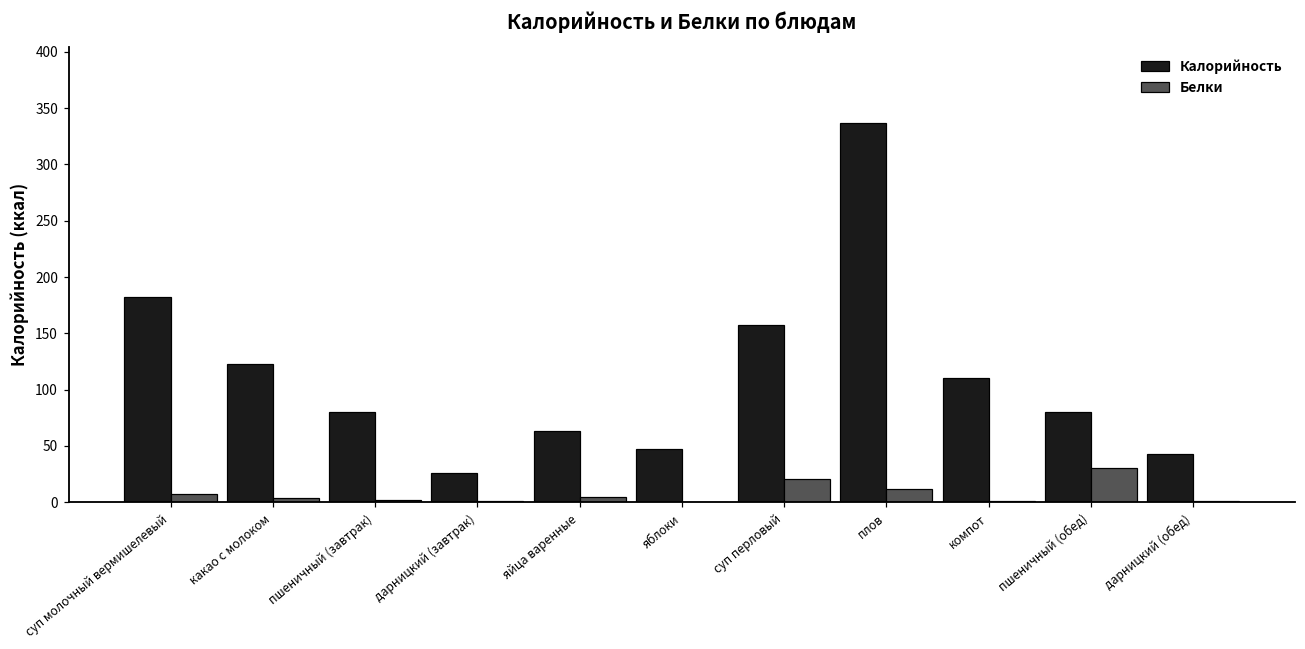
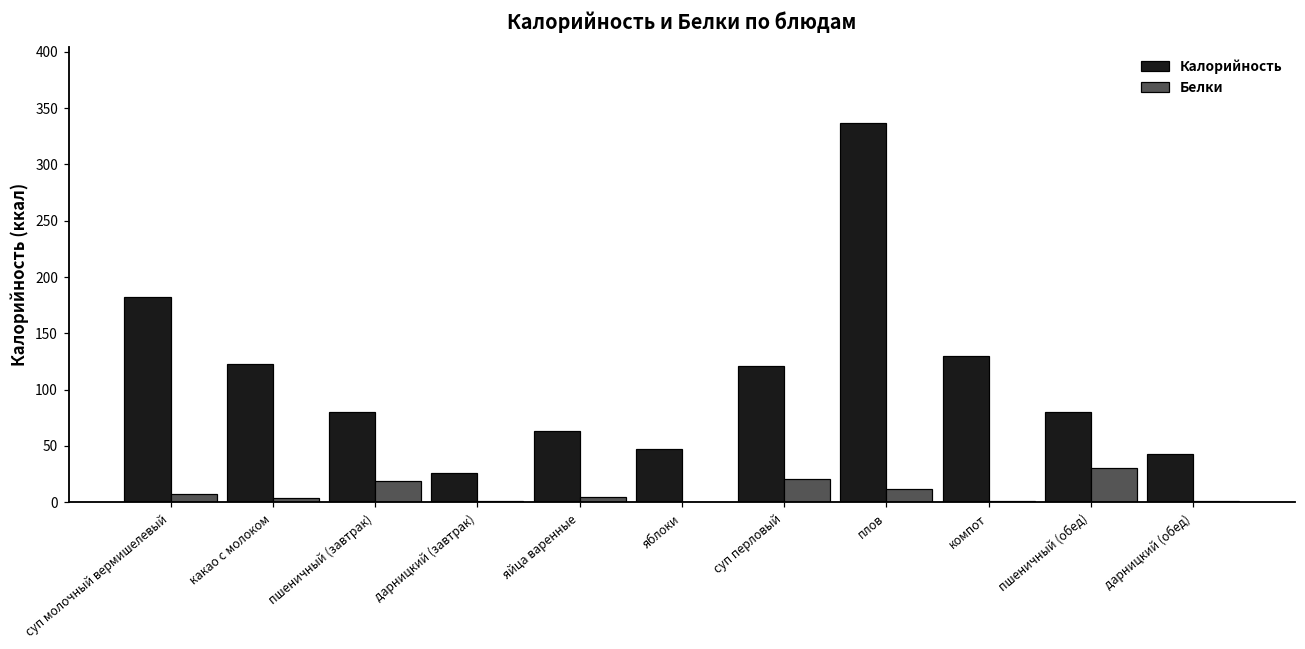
  {
    "Калорийность": {
      "суп молочный вермишелевый": 182,
      "какао с молоком": 123,
      "пшеничный (завтрак)": 80,
      "дарницкий (завтрак)": 26,
      "яйца варенные": 63,
      "яблоки": 47,
-     "суп перловый": 157,
+     "суп перловый": 121,
      "плов": 337,
-     "компот": 110,
+     "компот": 130,
      "пшеничный (обед)": 80,
      "дарницкий (обед)": 43
    },
    "Белки": {
      "суп молочный вермишелевый": 7,
      "какао с молоком": 4,
-     "пшеничный (завтрак)": 2,
+     "пшеничный (завтрак)": 19,
      "яйца варенные": 5,
      "яблоки": 0,
      "суп перловый": 21,
      "плов": 12,
      "пшеничный (обед)": 30
    }
  }
